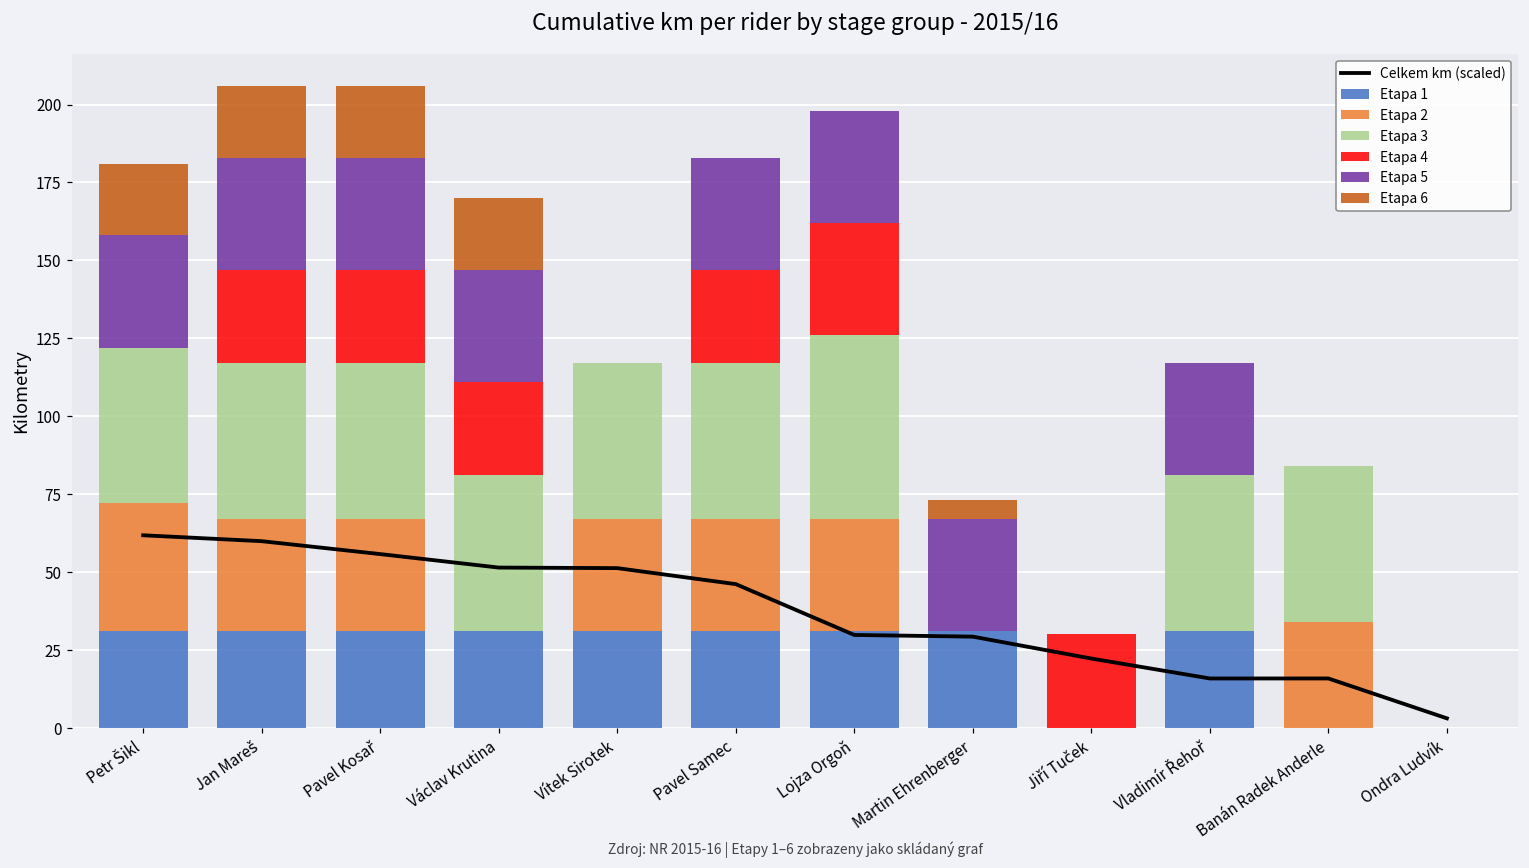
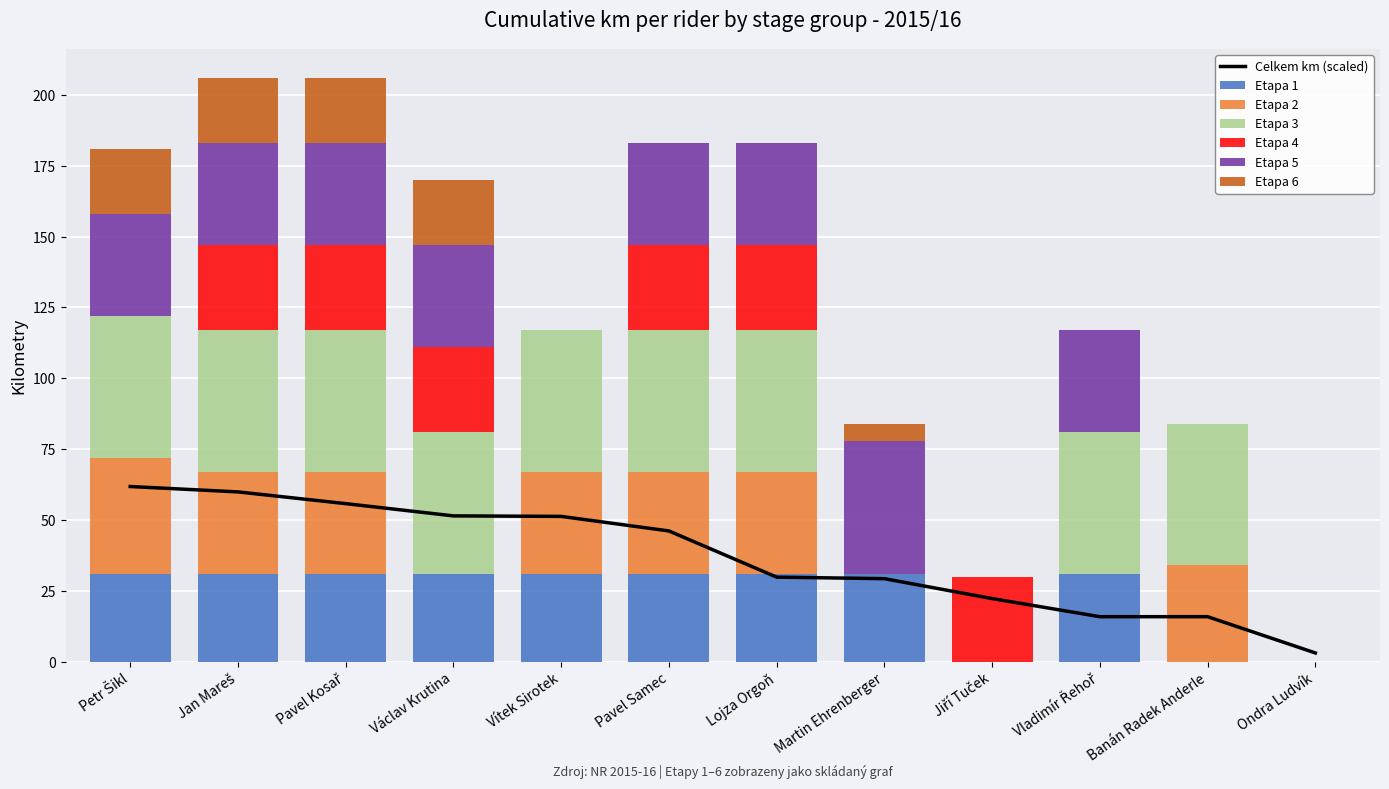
  {
    "Celkem km (scaled)": {
      "Petr Šikl": 62,
      "Jan Mareš": 60,
      "Pavel Kosař": 56,
      "Václav Krutina": 51,
      "Vítek Sirotek": 51,
      "Pavel Samec": 46,
      "Lojza Orgoň": 30,
      "Martin Ehrenberger": 29,
      "Jiří Tuček": 22,
      "Vladimír Řehoř": 16,
      "Banán Radek Anderle": 16,
      "Ondra Ludvík": 3
    },
    "Etapa 1": {
      "Petr Šikl": 31,
      "Jan Mareš": 31,
      "Pavel Kosař": 31,
      "Václav Krutina": 31,
      "Vítek Sirotek": 31,
      "Pavel Samec": 31,
      "Lojza Orgoň": 31,
      "Martin Ehrenberger": 31,
      "Jiří Tuček": 0,
      "Vladimír Řehoř": 31,
      "Banán Radek Anderle": 0,
      "Ondra Ludvík": 0
    },
    "Etapa 2": {
      "Petr Šikl": 41,
      "Jan Mareš": 36,
      "Pavel Kosař": 36,
      "Václav Krutina": 0,
      "Vítek Sirotek": 36,
      "Pavel Samec": 36,
      "Lojza Orgoň": 36,
      "Martin Ehrenberger": 0,
      "Jiří Tuček": 0,
      "Vladimír Řehoř": 0,
      "Banán Radek Anderle": 34,
      "Ondra Ludvík": 0
    },
    "Etapa 3": {
      "Petr Šikl": 50,
      "Jan Mareš": 50,
      "Pavel Kosař": 50,
      "Václav Krutina": 50,
      "Vítek Sirotek": 50,
      "Pavel Samec": 50,
-     "Lojza Orgoň": 59,
+     "Lojza Orgoň": 50,
      "Martin Ehrenberger": 0,
      "Jiří Tuček": 0,
      "Vladimír Řehoř": 50,
      "Banán Radek Anderle": 50,
      "Ondra Ludvík": 0
    },
    "Etapa 4": {
      "Petr Šikl": 0,
      "Jan Mareš": 30,
      "Pavel Kosař": 30,
      "Václav Krutina": 30,
      "Vítek Sirotek": 0,
      "Pavel Samec": 30,
-     "Lojza Orgoň": 36,
+     "Lojza Orgoň": 30,
      "Martin Ehrenberger": 0,
      "Jiří Tuček": 30,
      "Vladimír Řehoř": 0,
      "Banán Radek Anderle": 0,
      "Ondra Ludvík": 0
    },
    "Etapa 5": {
      "Petr Šikl": 36,
      "Jan Mareš": 36,
      "Pavel Kosař": 36,
      "Václav Krutina": 36,
      "Vítek Sirotek": 0,
      "Pavel Samec": 36,
      "Lojza Orgoň": 36,
-     "Martin Ehrenberger": 36,
+     "Martin Ehrenberger": 47,
      "Jiří Tuček": 0,
      "Vladimír Řehoř": 36,
      "Banán Radek Anderle": 0,
      "Ondra Ludvík": 0
    },
    "Etapa 6": {
      "Petr Šikl": 23,
      "Jan Mareš": 23,
      "Pavel Kosař": 23,
      "Václav Krutina": 23,
      "Vítek Sirotek": 0,
      "Pavel Samec": 0,
      "Lojza Orgoň": 0,
      "Martin Ehrenberger": 6,
      "Jiří Tuček": 0,
      "Vladimír Řehoř": 0,
      "Banán Radek Anderle": 0,
      "Ondra Ludvík": 0
    }
  }
